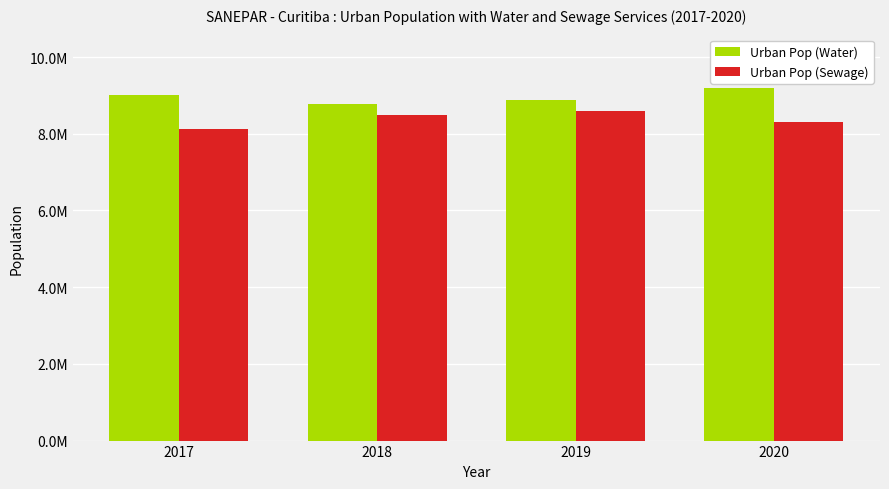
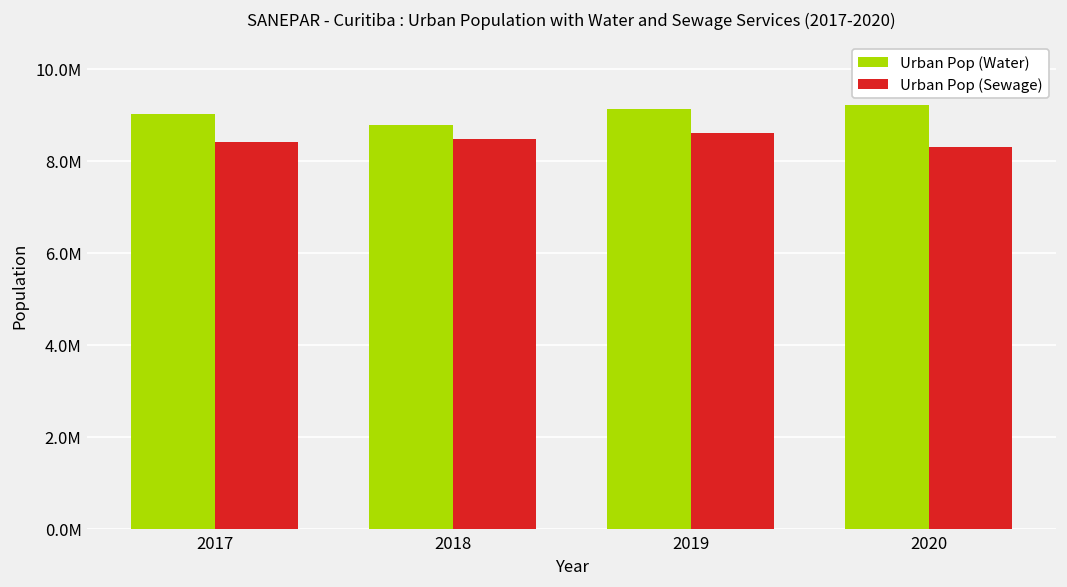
  {
    "Urban Pop (Water)": {
      "2017": 9000000,
      "2018": 8800000,
-     "2019": 8900000,
+     "2019": 9100000,
      "2020": 9200000
    },
    "Urban Pop (Sewage)": {
-     "2017": 8100000,
+     "2017": 8400000,
      "2018": 8500000,
      "2019": 8600000,
      "2020": 8300000
    }
  }
